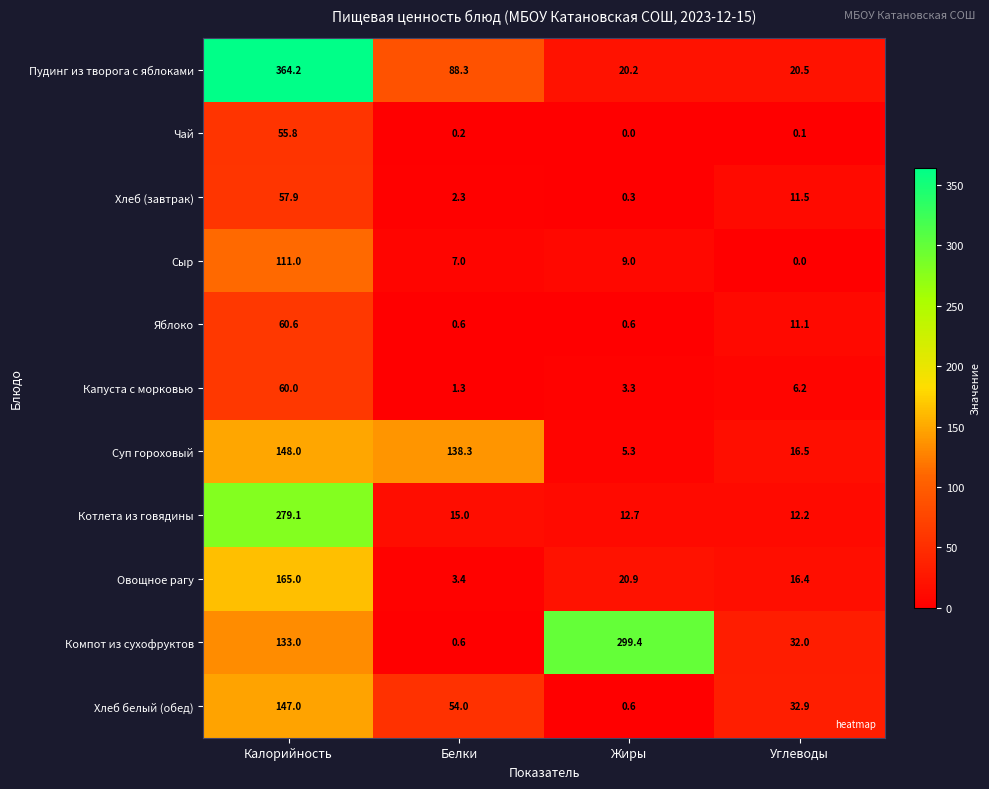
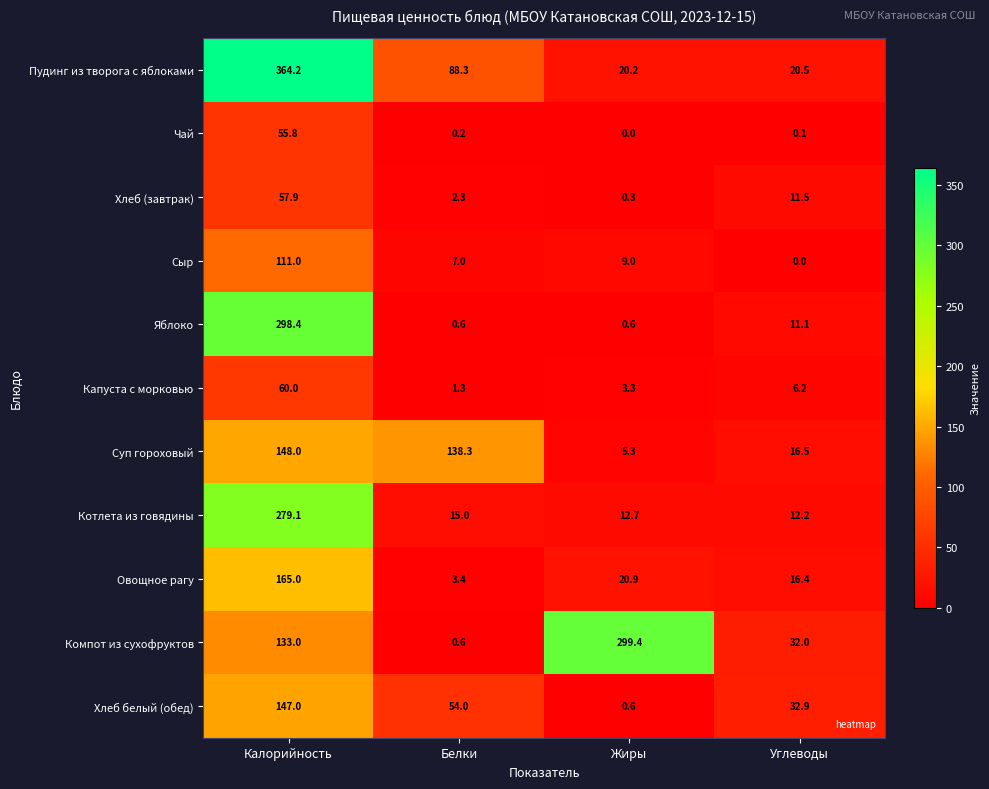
  {
    "Пудинг из творога с яблоками": {
      "Калорийность": 364.2,
      "Белки": 88.3,
      "Жиры": 20.2,
      "Углеводы": 20.5
    },
    "Чай": {
      "Калорийность": 55.8,
      "Белки": 0.2,
      "Жиры": 0.0,
      "Углеводы": 0.1
    },
    "Хлеб (завтрак)": {
      "Калорийность": 57.9,
      "Белки": 2.3,
      "Жиры": 0.3,
      "Углеводы": 11.5
    },
    "Сыр": {
      "Калорийность": 111.0,
      "Белки": 7.0,
      "Жиры": 9.0,
      "Углеводы": 0.0
    },
    "Яблоко": {
-     "Калорийность": 60.6,
+     "Калорийность": 298.4,
      "Белки": 0.6,
      "Жиры": 0.6,
      "Углеводы": 11.1
    },
    "Капуста с морковью": {
      "Калорийность": 60.0,
      "Белки": 1.3,
      "Жиры": 3.3,
      "Углеводы": 6.2
    },
    "Суп гороховый": {
      "Калорийность": 148.0,
      "Белки": 138.3,
      "Жиры": 5.3,
      "Углеводы": 16.5
    },
    "Котлета из говядины": {
      "Калорийность": 279.1,
      "Белки": 15.0,
      "Жиры": 12.7,
      "Углеводы": 12.2
    },
    "Овощное рагу": {
      "Калорийность": 165.0,
      "Белки": 3.4,
      "Жиры": 20.9,
      "Углеводы": 16.4
    },
    "Компот из сухофруктов": {
      "Калорийность": 133.0,
      "Белки": 0.6,
      "Жиры": 299.4,
      "Углеводы": 32.0
    },
    "Хлеб белый (обед)": {
      "Калорийность": 147.0,
      "Белки": 54.0,
      "Жиры": 0.6,
      "Углеводы": 32.9
    }
  }
